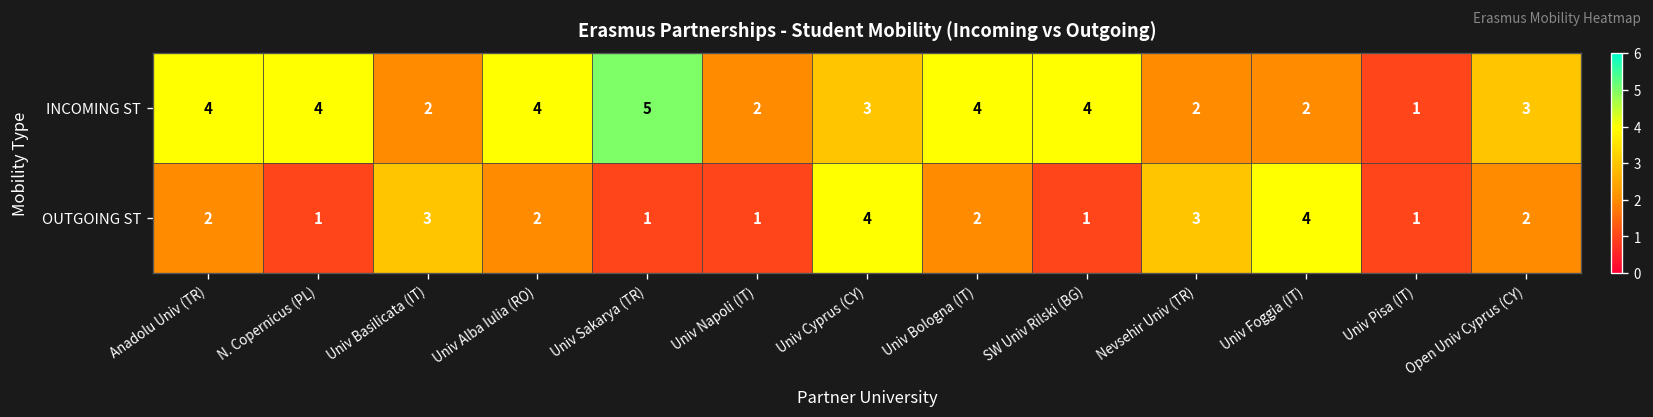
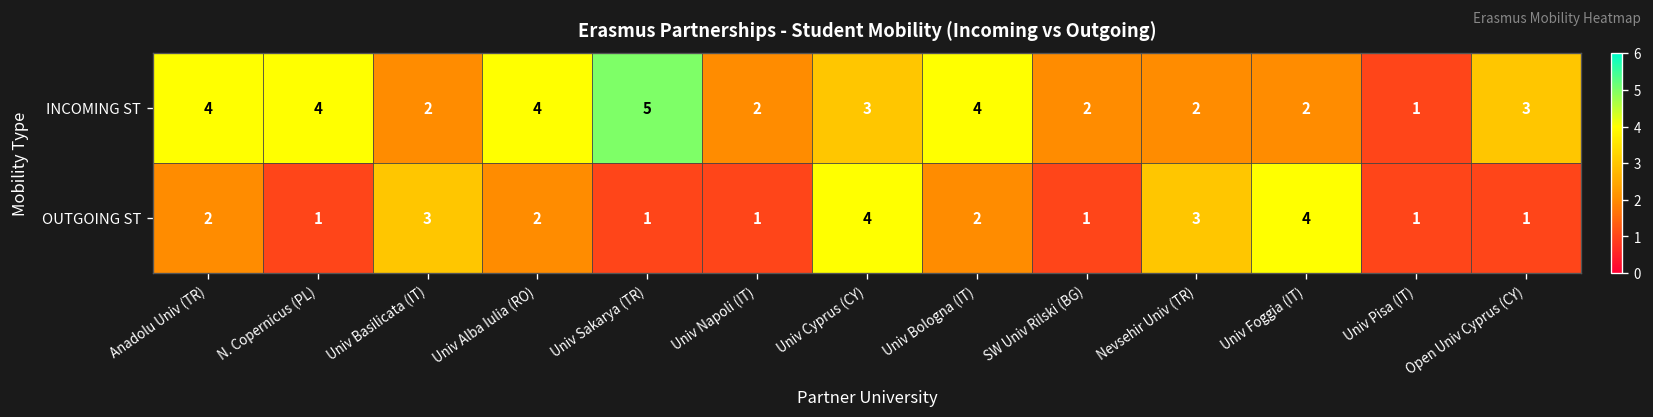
  {
    "INCOMING ST": {
      "Anadolu Univ (TR)": 4,
      "N. Copernicus (PL)": 4,
      "Univ Basilicata (IT)": 2,
      "Univ Alba Iulia (RO)": 4,
      "Univ Sakarya (TR)": 5,
      "Univ Napoli (IT)": 2,
      "Univ Cyprus (CY)": 3,
      "Univ Bologna (IT)": 4,
-     "SW Univ Rilski (BG)": 4,
+     "SW Univ Rilski (BG)": 2,
      "Nevsehir Univ (TR)": 2,
      "Univ Foggia (IT)": 2,
      "Univ Pisa (IT)": 1,
      "Open Univ Cyprus (CY)": 3
    },
    "OUTGOING ST": {
      "Anadolu Univ (TR)": 2,
      "N. Copernicus (PL)": 1,
      "Univ Basilicata (IT)": 3,
      "Univ Alba Iulia (RO)": 2,
      "Univ Sakarya (TR)": 1,
      "Univ Napoli (IT)": 1,
      "Univ Cyprus (CY)": 4,
      "Univ Bologna (IT)": 2,
      "SW Univ Rilski (BG)": 1,
      "Nevsehir Univ (TR)": 3,
      "Univ Foggia (IT)": 4,
      "Univ Pisa (IT)": 1,
-     "Open Univ Cyprus (CY)": 2
+     "Open Univ Cyprus (CY)": 1
    }
  }
